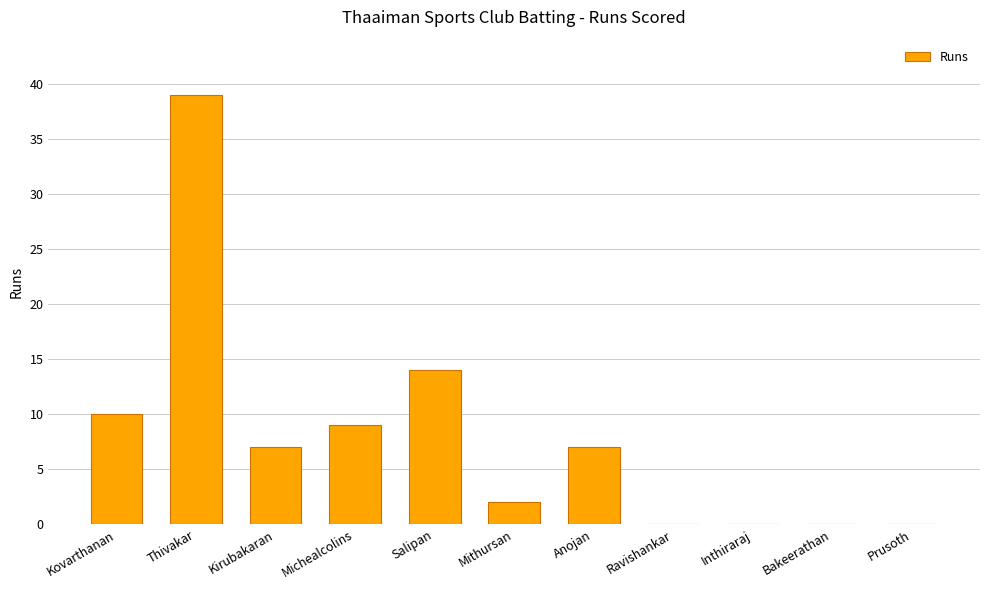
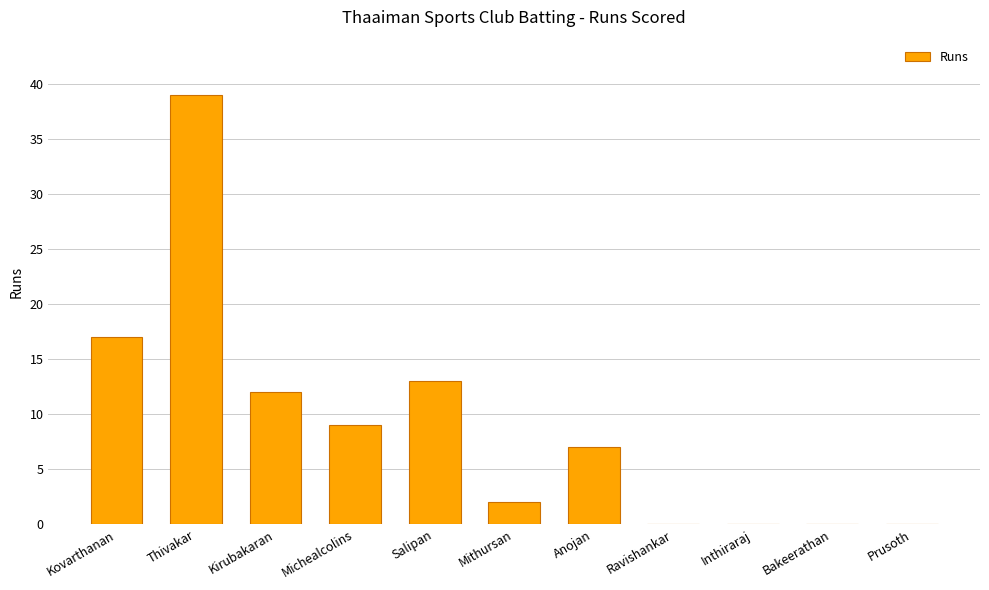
  {
-   "Kovarthanan": 10,
+   "Kovarthanan": 17,
    "Thivakar": 39,
-   "Kirubakaran": 7,
+   "Kirubakaran": 12,
    "Michealcolins": 9,
-   "Salipan": 14,
+   "Salipan": 13,
    "Mithursan": 2,
    "Anojan": 7,
    "Ravishankar": 0,
    "Inthiraraj": 0,
    "Bakeerathan": 0,
    "Prusoth": 0
  }
